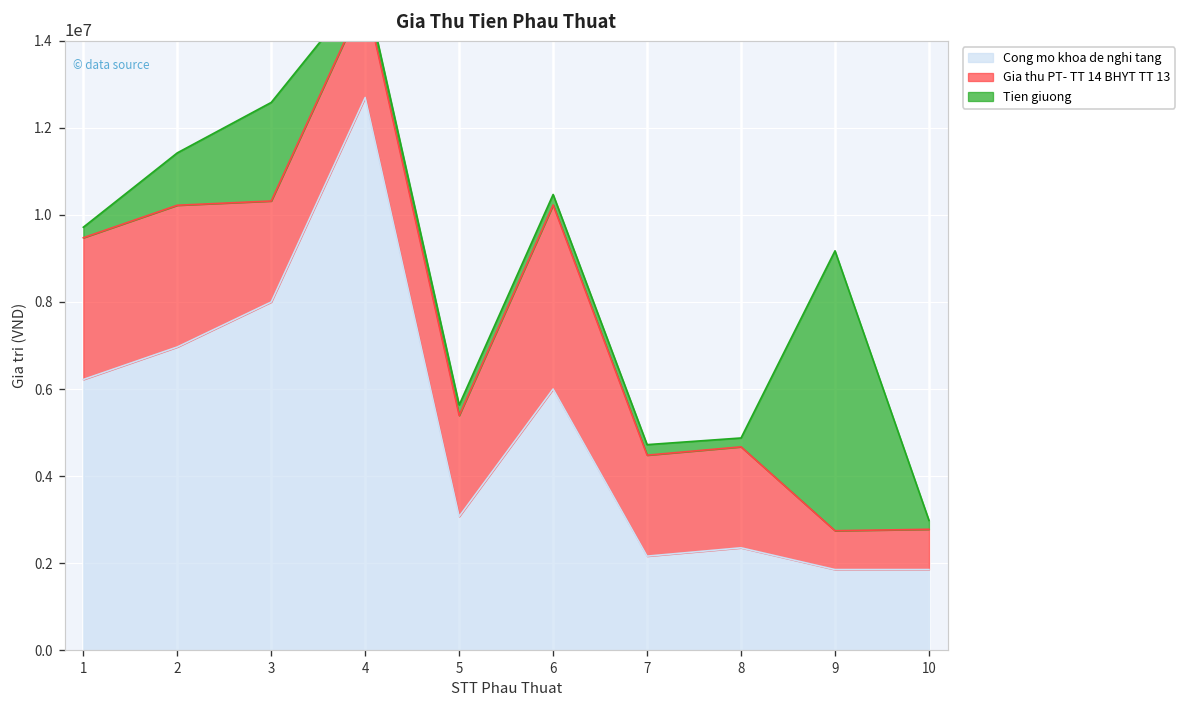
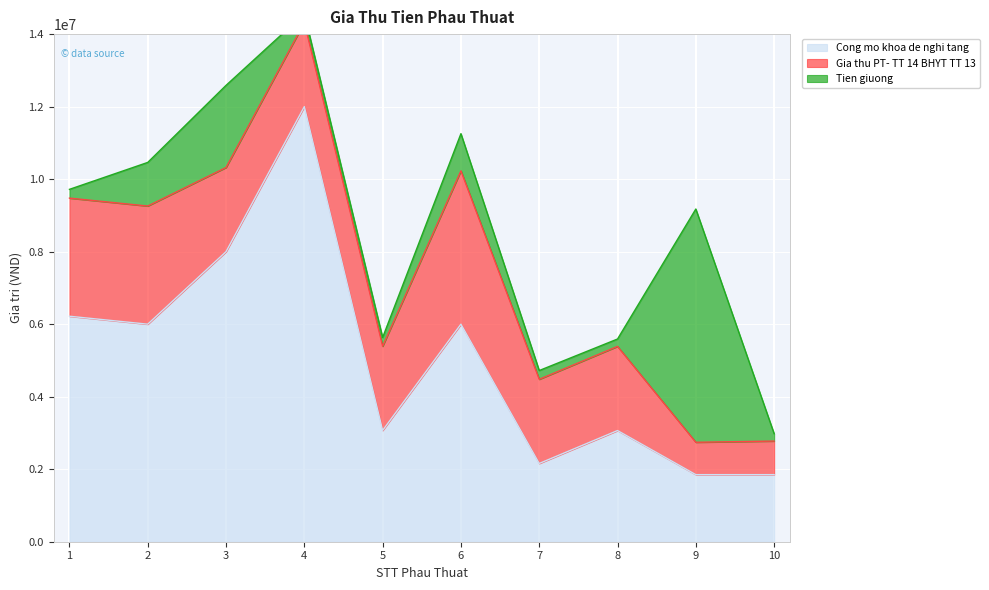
  {
    "Cong mo khoa de nghi tang": {
      "1": 6200000,
-     "2": 7000000,
+     "2": 6000000,
      "3": 8000000,
-     "4": 12700000,
+     "4": 12000000,
      "5": 3100000,
      "6": 6000000,
      "7": 2200000,
-     "8": 2400000,
+     "8": 3100000,
      "9": 1900000,
      "10": 1900000
    },
    "Gia thu PT- TT 14 BHYT TT 13": {
      "1": 3300000,
      "2": 3300000,
      "3": 2300000,
      "5": 2300000,
      "6": 4200000,
      "7": 2300000,
      "8": 2300000,
      "9": 900000,
      "10": 900000
    },
    "Tien giuong": {
      "1": 200000,
      "2": 1200000,
      "3": 2300000,
      "5": 200000,
-     "6": 200000,
+     "6": 1000000,
      "7": 200000,
      "8": 200000,
      "9": 6400000,
      "10": 200000
    }
  }
